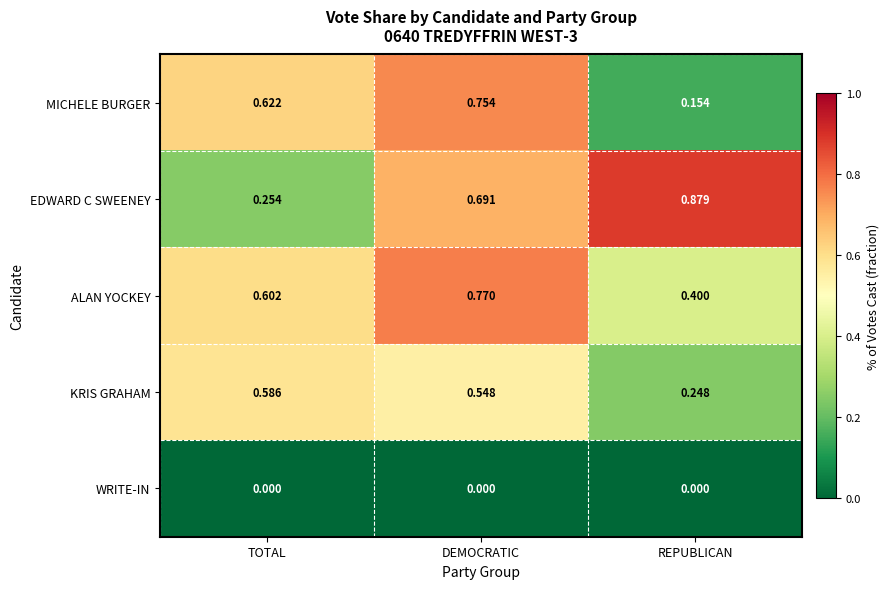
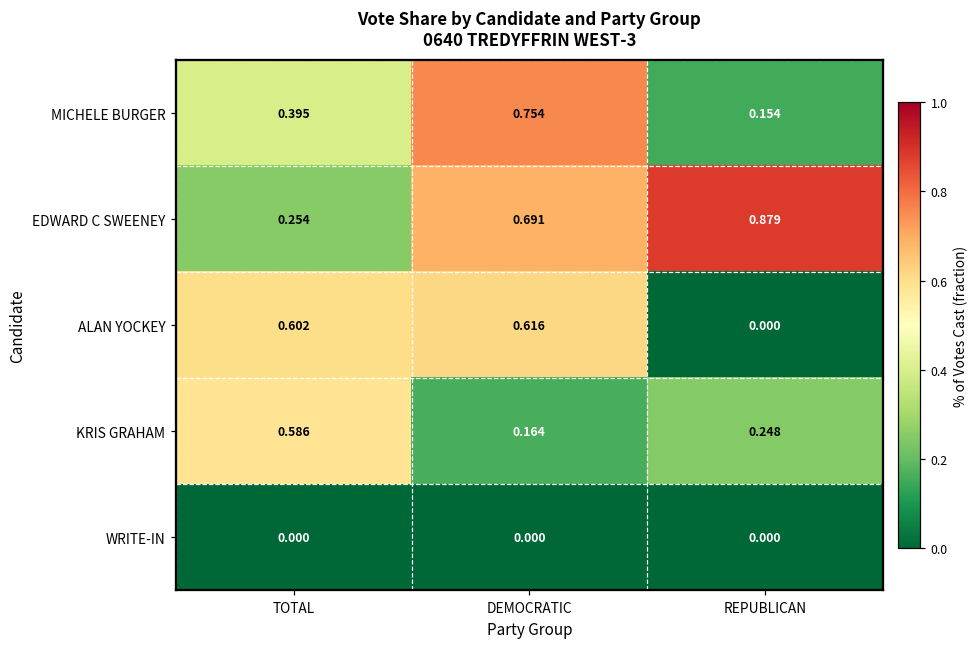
  {
    "MICHELE BURGER": {
-     "TOTAL": 0.622,
+     "TOTAL": 0.395,
      "DEMOCRATIC": 0.754,
      "REPUBLICAN": 0.154
    },
    "EDWARD C SWEENEY": {
      "TOTAL": 0.254,
      "DEMOCRATIC": 0.691,
      "REPUBLICAN": 0.879
    },
    "ALAN YOCKEY": {
      "TOTAL": 0.602,
-     "DEMOCRATIC": 0.770,
-     "REPUBLICAN": 0.400
+     "DEMOCRATIC": 0.616,
+     "REPUBLICAN": 0.000
    },
    "KRIS GRAHAM": {
      "TOTAL": 0.586,
-     "DEMOCRATIC": 0.548,
+     "DEMOCRATIC": 0.164,
      "REPUBLICAN": 0.248
    },
    "WRITE-IN": {
      "TOTAL": 0.000,
      "DEMOCRATIC": 0.000,
      "REPUBLICAN": 0.000
    }
  }
